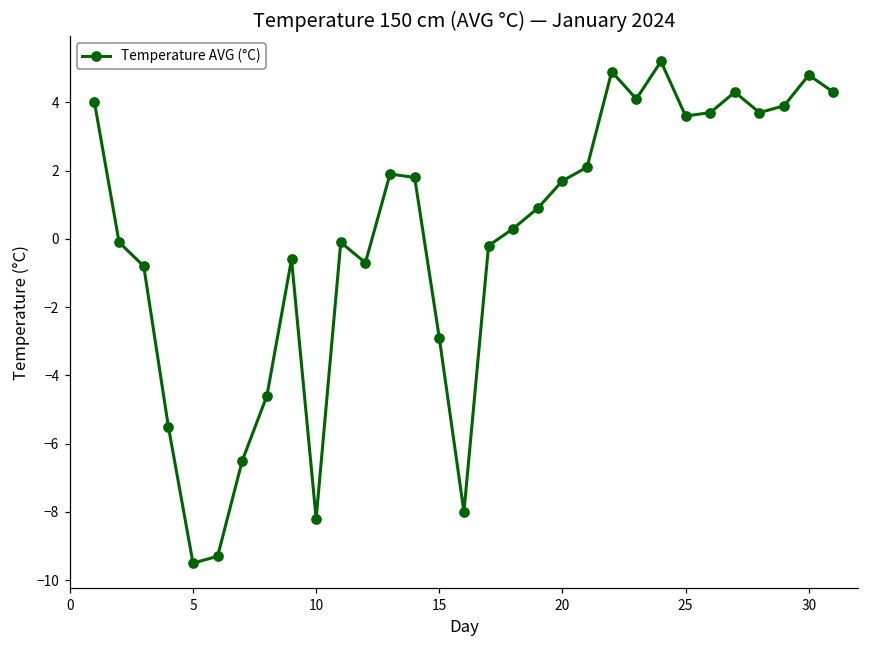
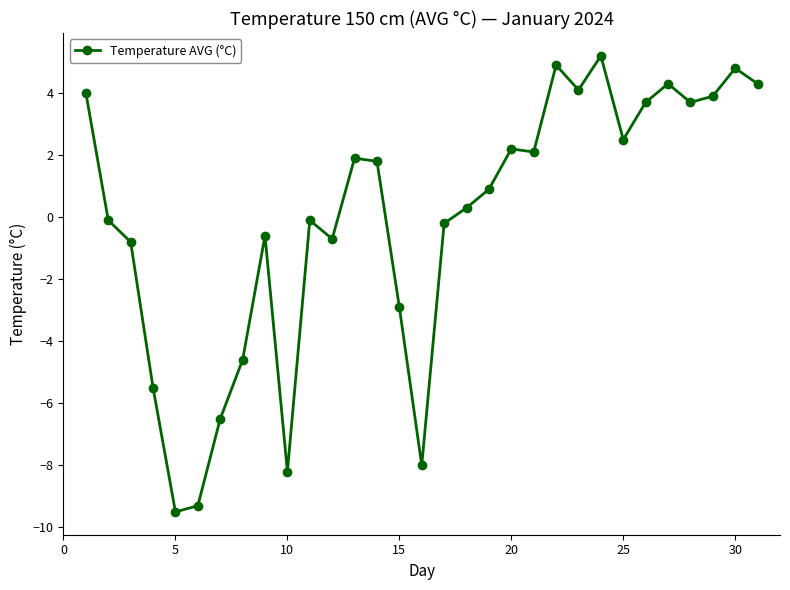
  {
    "5": -9.5,
    "10": -8.2,
    "15": -2.9,
-   "20": 1.7,
-   "25": 3.6,
+   "20": 2.2,
+   "25": 2.5,
    "30": 4.8
  }
